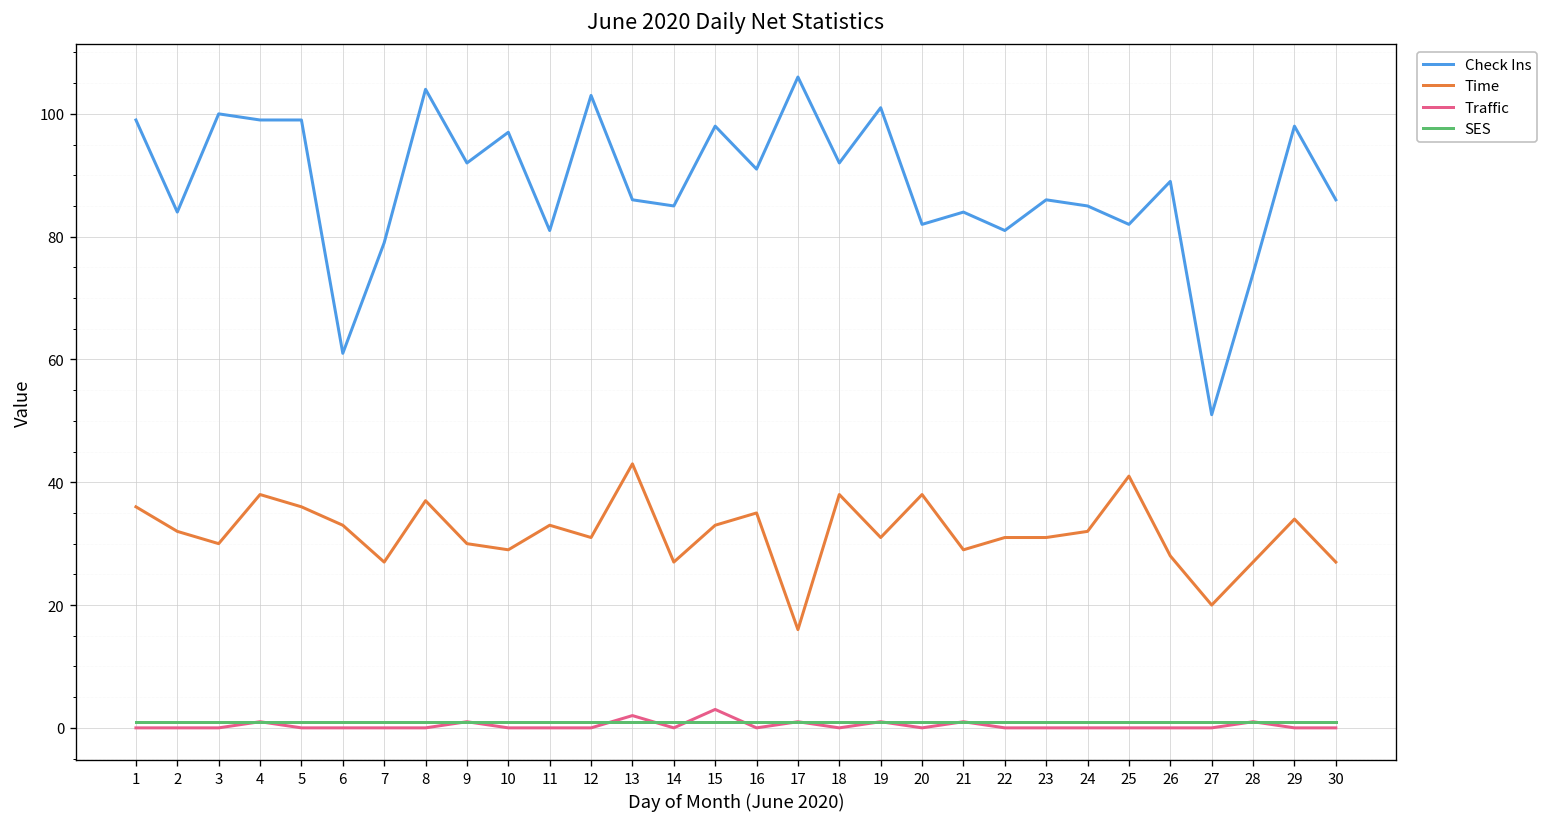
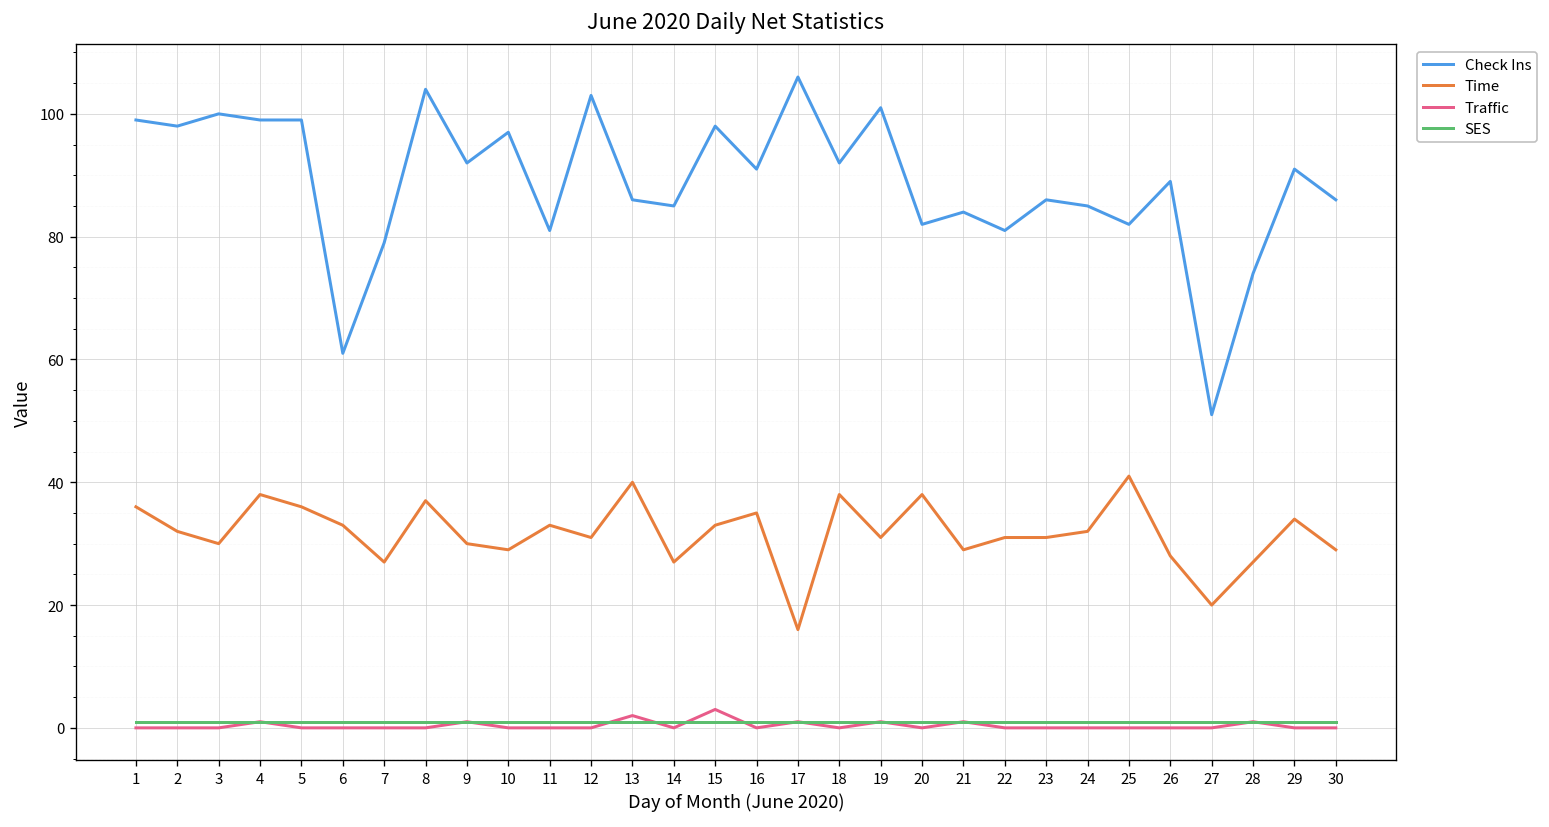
  {
    "Check Ins": {
      "1": 99,
-     "2": 84,
+     "2": 98,
      "3": 100,
      "4": 99,
      "5": 99,
      "6": 61,
      "7": 79,
      "8": 104,
      "9": 92,
      "10": 97,
      "11": 81,
      "12": 103,
      "13": 86,
      "14": 85,
      "15": 98,
      "16": 91,
      "17": 106,
      "18": 92,
      "19": 101,
      "20": 82,
      "21": 84,
      "22": 81,
      "23": 86,
      "24": 85,
      "25": 82,
      "26": 89,
      "27": 51,
      "28": 74,
-     "29": 98,
+     "29": 91,
      "30": 86
    },
    "Time": {
      "1": 36,
      "2": 32,
      "3": 30,
      "4": 38,
      "5": 36,
      "6": 33,
      "7": 27,
      "8": 37,
      "9": 30,
      "10": 29,
      "11": 33,
      "12": 31,
-     "13": 43,
+     "13": 40,
      "14": 27,
      "15": 33,
      "16": 35,
      "17": 16,
      "18": 38,
      "19": 31,
      "20": 38,
      "21": 29,
      "22": 31,
      "23": 31,
      "24": 32,
      "25": 41,
      "26": 28,
      "27": 20,
      "28": 27,
      "29": 34,
-     "30": 27
+     "30": 29
    },
    "Traffic": {
      "1": 0,
      "2": 0,
      "3": 0,
      "5": 0,
      "6": 0,
      "7": 0,
      "8": 0,
      "10": 0,
      "11": 0,
      "12": 0,
      "13": 2,
      "14": 0,
      "15": 3,
      "16": 0,
      "18": 0,
      "20": 0,
      "22": 0,
      "23": 0,
      "24": 0,
      "25": 0,
      "26": 0,
      "27": 0,
      "29": 0,
      "30": 0
    },
    "SES": {
      "1": 1,
      "2": 1,
      "3": 1,
      "5": 1,
      "6": 1,
      "7": 1,
      "8": 1,
      "10": 1,
      "11": 1,
      "12": 1,
      "13": 1,
      "14": 1,
      "15": 1,
      "16": 1,
      "18": 1,
      "20": 1,
      "22": 1,
      "23": 1,
      "24": 1,
      "25": 1,
      "26": 1,
      "27": 1,
      "29": 1,
      "30": 1
    }
  }
